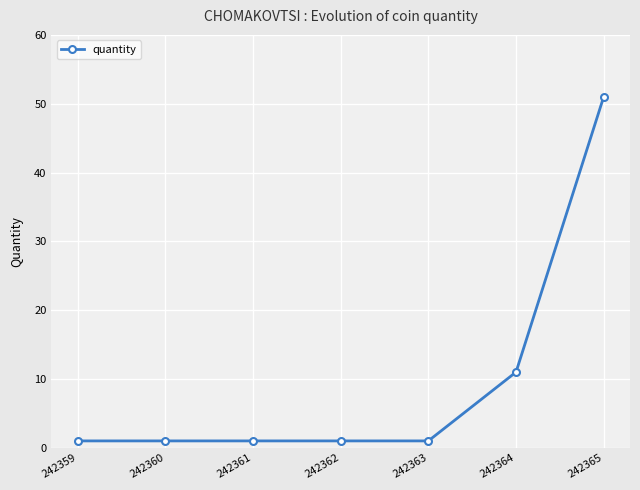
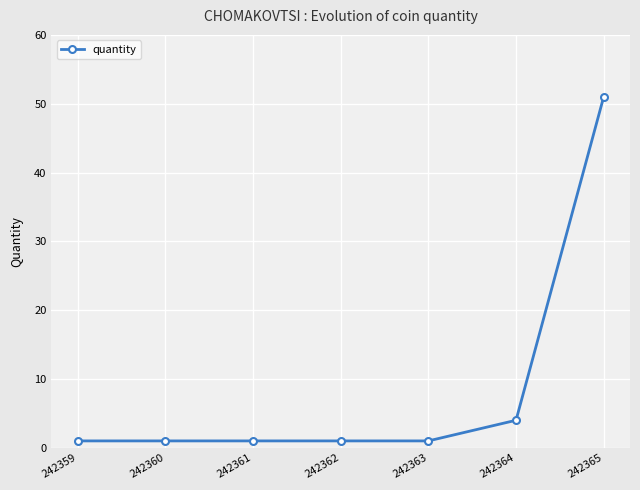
  {
    "242359": 1,
    "242360": 1,
    "242361": 1,
    "242362": 1,
    "242363": 1,
-   "242364": 11,
+   "242364": 4,
    "242365": 51
  }
